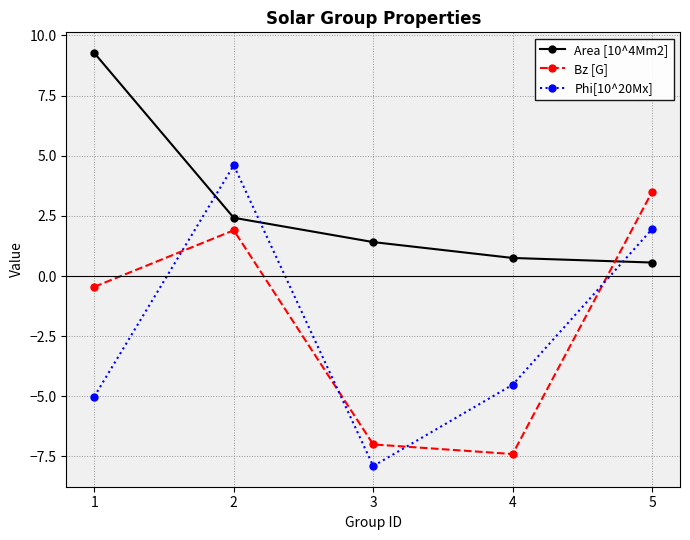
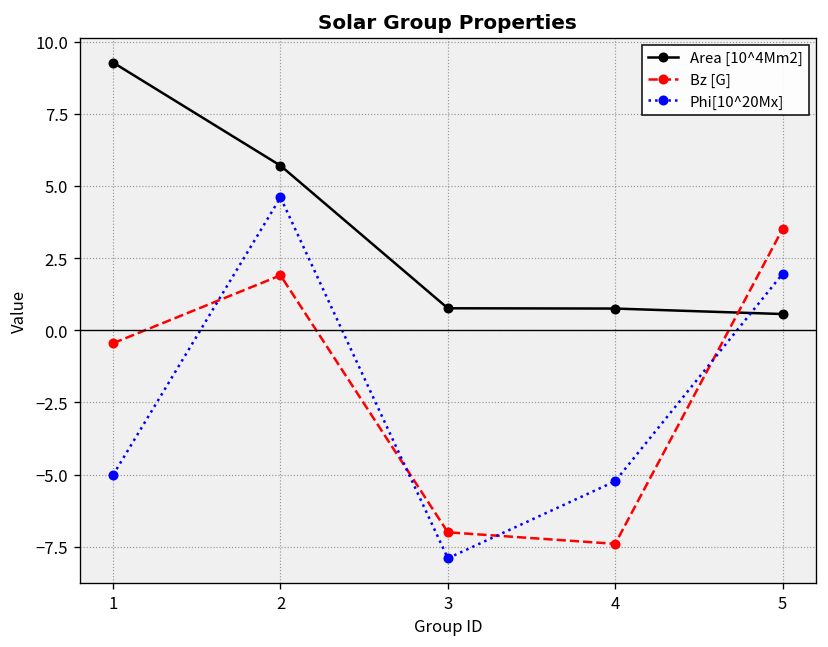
  {
    "Area [10^4Mm2]": {
      "1": 9.3,
-     "2": 2.4,
-     "3": 1.4,
+     "2": 5.7,
+     "3": 0.8,
      "4": 0.8,
      "5": 0.6
    },
    "Bz [G]": {
      "1": -0.5,
      "2": 1.9,
      "3": -7.0,
      "4": -7.4,
      "5": 3.5
    },
    "Phi[10^20Mx]": {
      "1": -5.0,
      "2": 4.6,
      "3": -7.9,
-     "4": -4.5,
+     "4": -5.2,
      "5": 2.0
    }
  }
